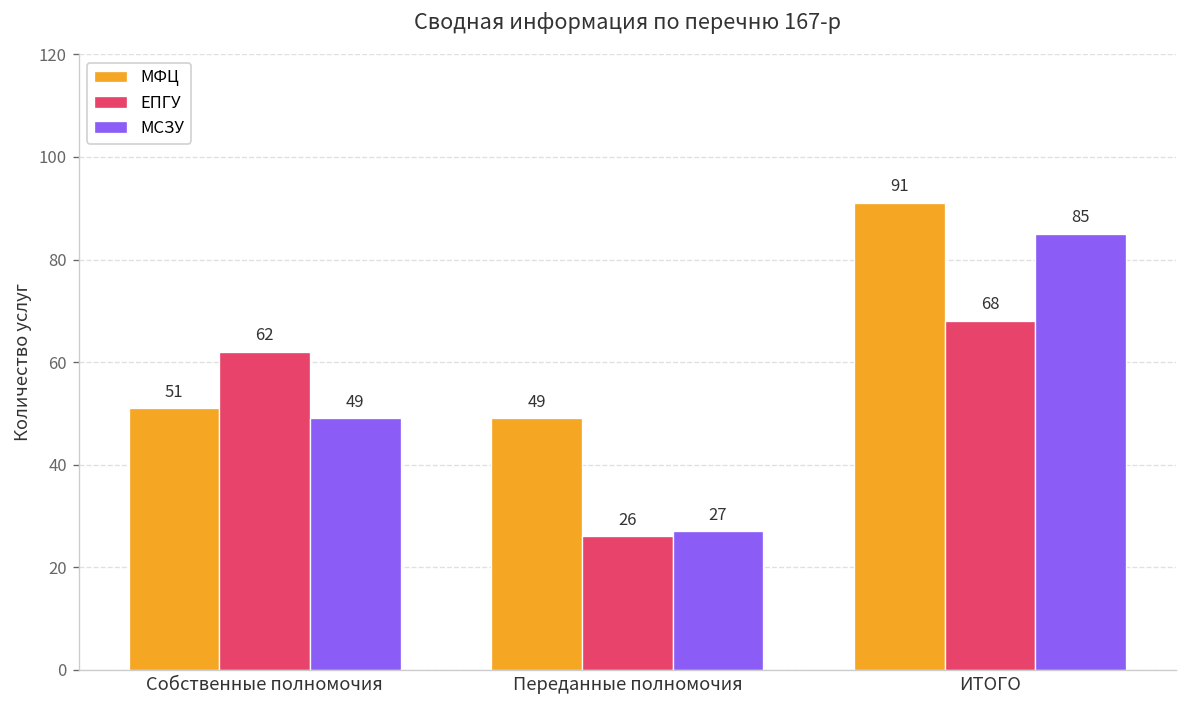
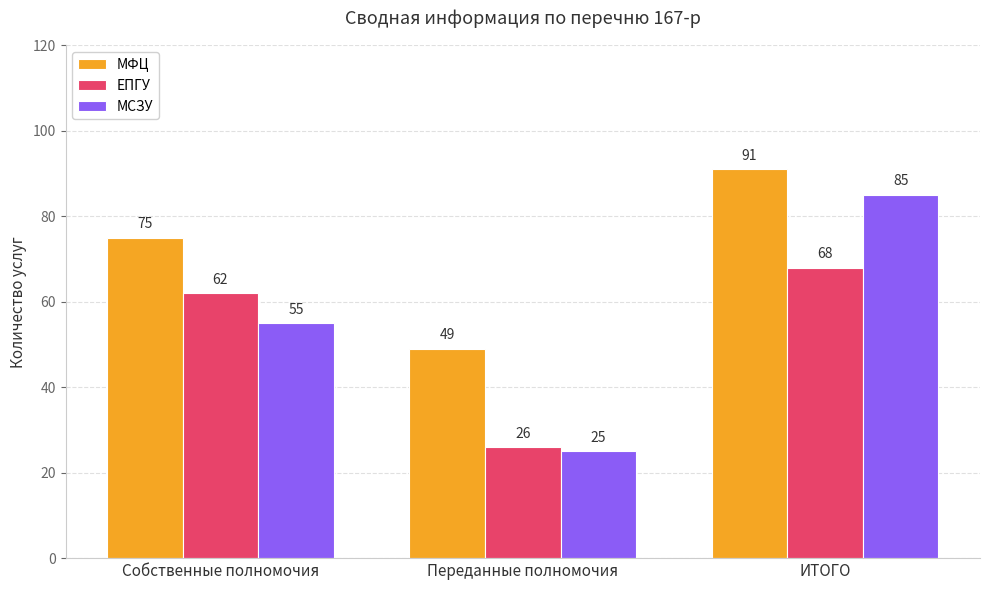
  {
    "МФЦ": {
-     "Собственные полномочия": 51,
+     "Собственные полномочия": 75,
      "Переданные полномочия": 49,
      "ИТОГО": 91
    },
    "ЕПГУ": {
      "Собственные полномочия": 62,
      "Переданные полномочия": 26,
      "ИТОГО": 68
    },
    "МСЗУ": {
-     "Собственные полномочия": 49,
-     "Переданные полномочия": 27,
+     "Собственные полномочия": 55,
+     "Переданные полномочия": 25,
      "ИТОГО": 85
    }
  }
